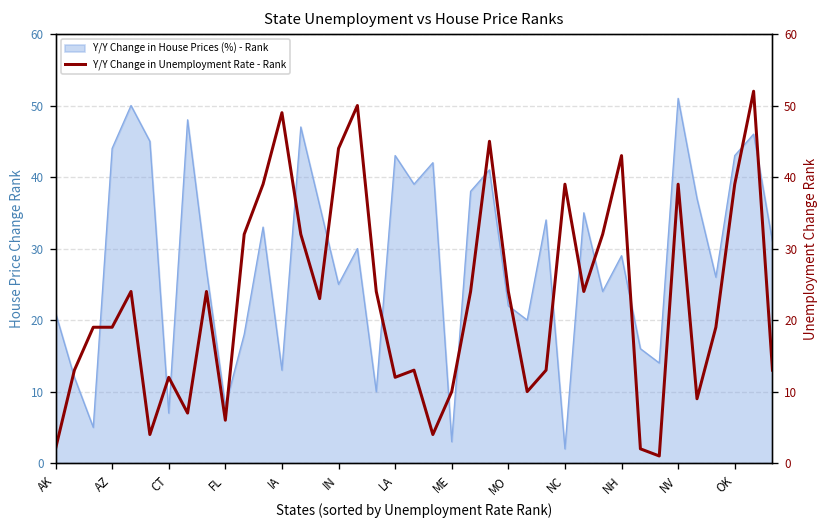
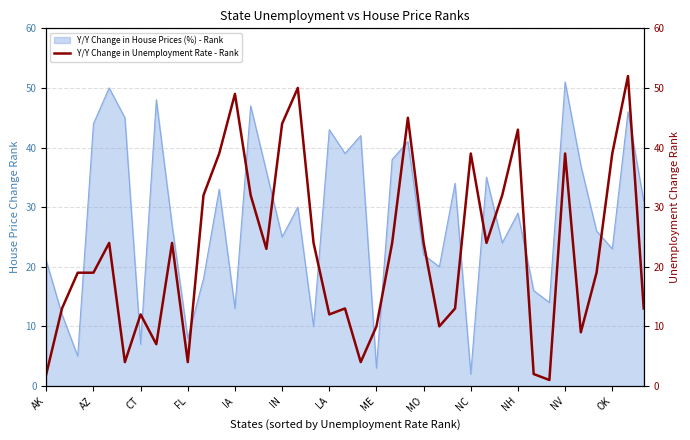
  {
    "Y/Y Change in House Prices (%) - Rank": {
      "AK": 21,
      "AZ": 44,
      "CT": 7,
      "FL": 8,
      "IA": 13,
      "IN": 25,
      "LA": 43,
      "ME": 3,
      "MO": 22,
      "NC": 2,
      "NH": 29,
      "NV": 51,
-     "OK": 43
+     "OK": 23
    },
    "Y/Y Change in Unemployment Rate - Rank": {
      "AK": 2,
      "AZ": 19,
      "CT": 12,
-     "FL": 6,
+     "FL": 4,
      "IA": 49,
      "IN": 44,
      "LA": 12,
      "ME": 10,
      "MO": 24,
      "NC": 39,
      "NH": 43,
      "NV": 39,
      "OK": 39
    }
  }
